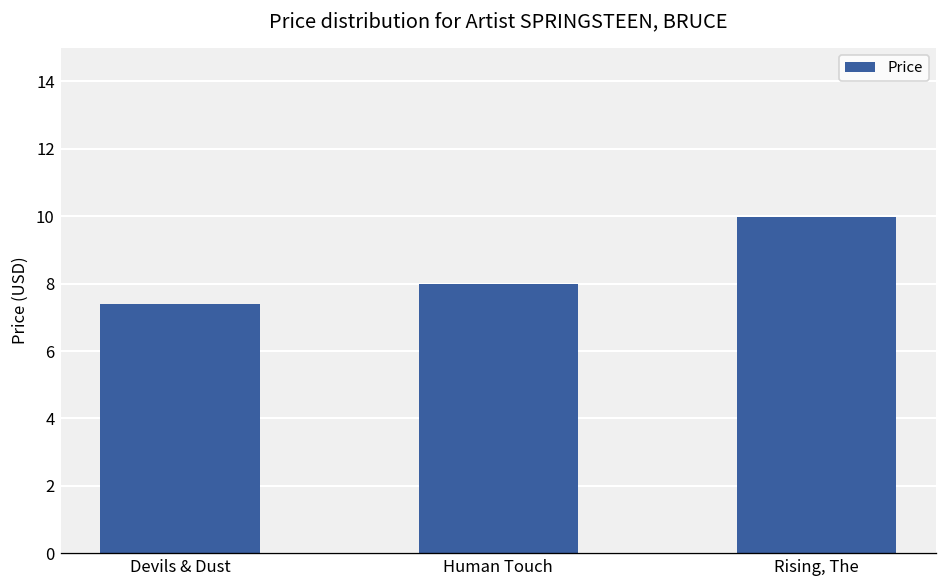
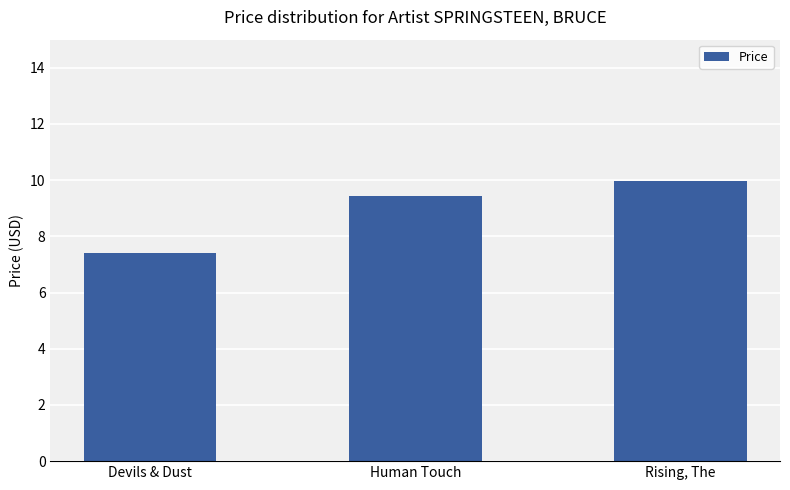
  {
    "Devils & Dust": 7.4,
-   "Human Touch": 8.0,
+   "Human Touch": 9.4,
    "Rising, The": 10.0
  }
